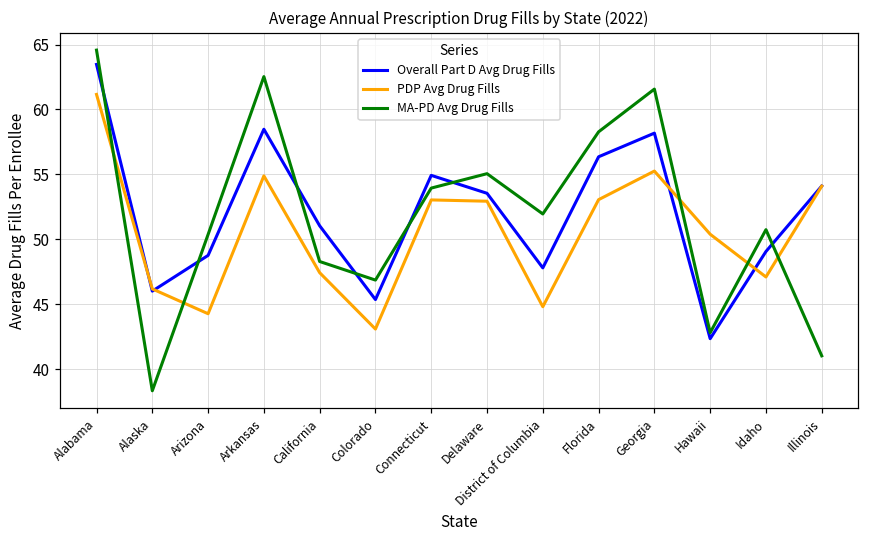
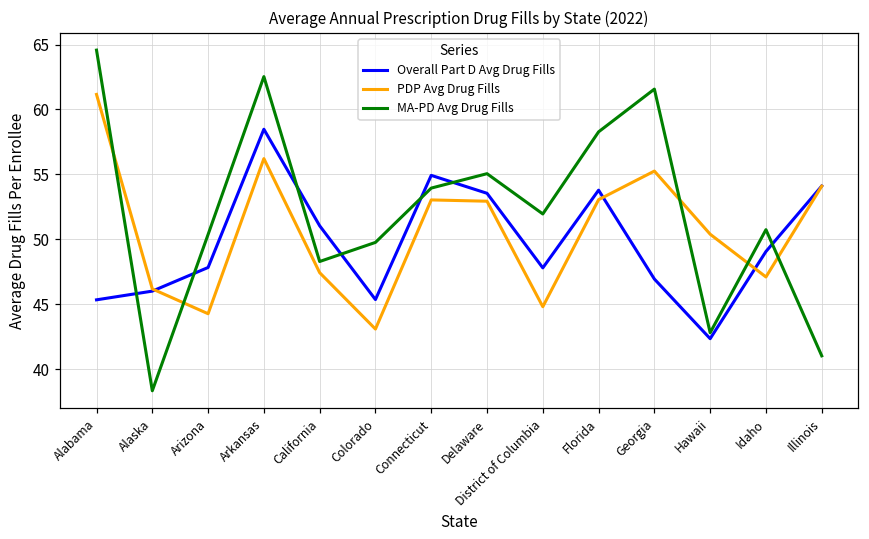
  {
    "Overall Part D Avg Drug Fills": {
-     "Alabama": 63.5,
-     "Arizona": 48.8,
+     "Alabama": 45.4,
+     "Arizona": 47.8,
      "Arkansas": 58.5,
      "California": 51.1,
      "Colorado": 45.4,
      "Connecticut": 54.9,
      "Delaware": 53.6,
      "District of Columbia": 47.8,
-     "Florida": 56.4,
-     "Georgia": 58.2,
+     "Florida": 53.8,
+     "Georgia": 47.0,
      "Hawaii": 42.4,
      "Idaho": 49.1
    },
    "PDP Avg Drug Fills": {
      "Alabama": 61.2,
      "Arizona": 44.3,
-     "Arkansas": 54.9,
+     "Arkansas": 56.2,
      "California": 47.4,
      "Colorado": 43.1,
      "Connecticut": 53.0,
      "Delaware": 52.9,
      "District of Columbia": 44.8,
      "Florida": 53.1,
      "Georgia": 55.3,
      "Hawaii": 50.4,
      "Idaho": 47.1
    },
    "MA-PD Avg Drug Fills": {
      "Alabama": 64.6,
      "Alaska": 38.4,
      "Arizona": 50.4,
      "Arkansas": 62.5,
      "California": 48.3,
-     "Colorado": 46.9,
+     "Colorado": 49.8,
      "Connecticut": 54.0,
      "Delaware": 55.1,
      "District of Columbia": 52.0,
      "Florida": 58.3,
      "Georgia": 61.6,
      "Hawaii": 42.8,
      "Idaho": 50.8,
      "Illinois": 41.0
    }
  }
